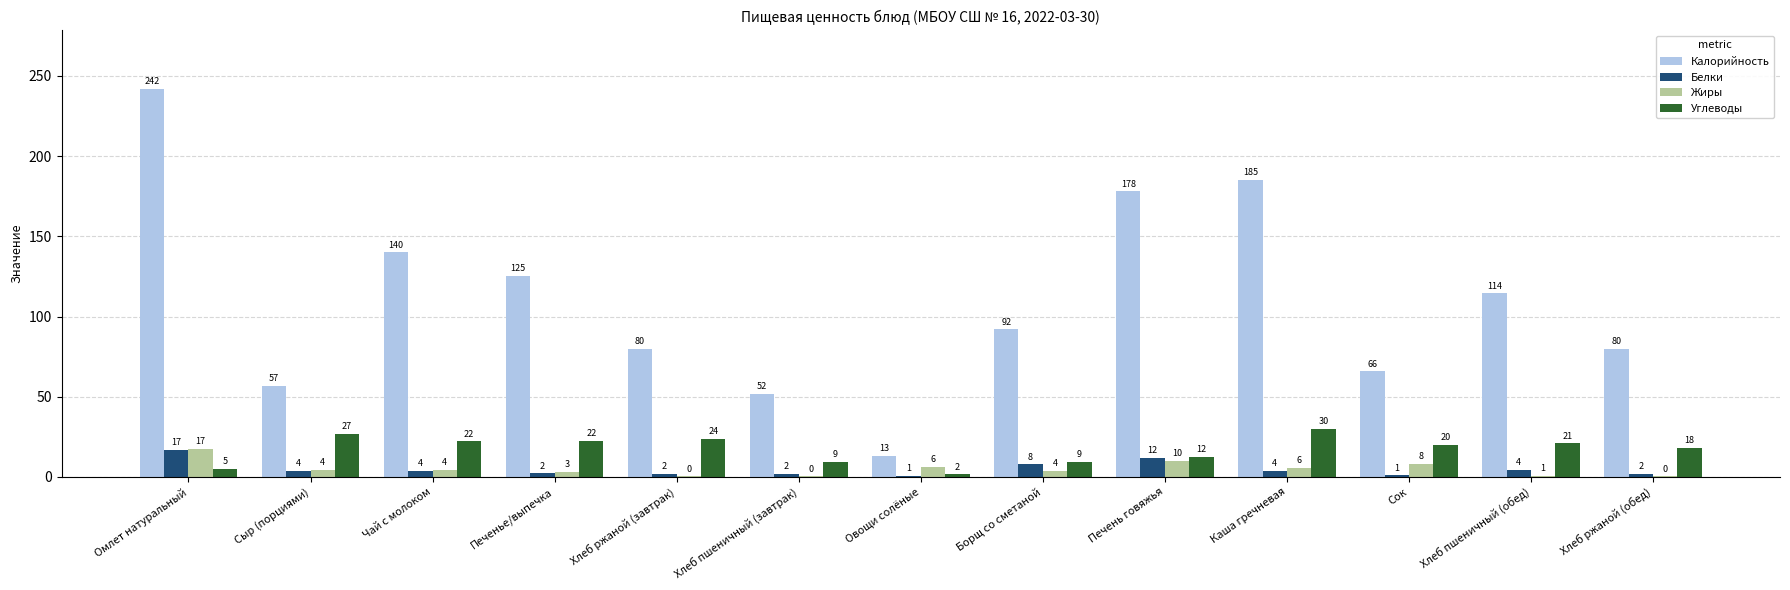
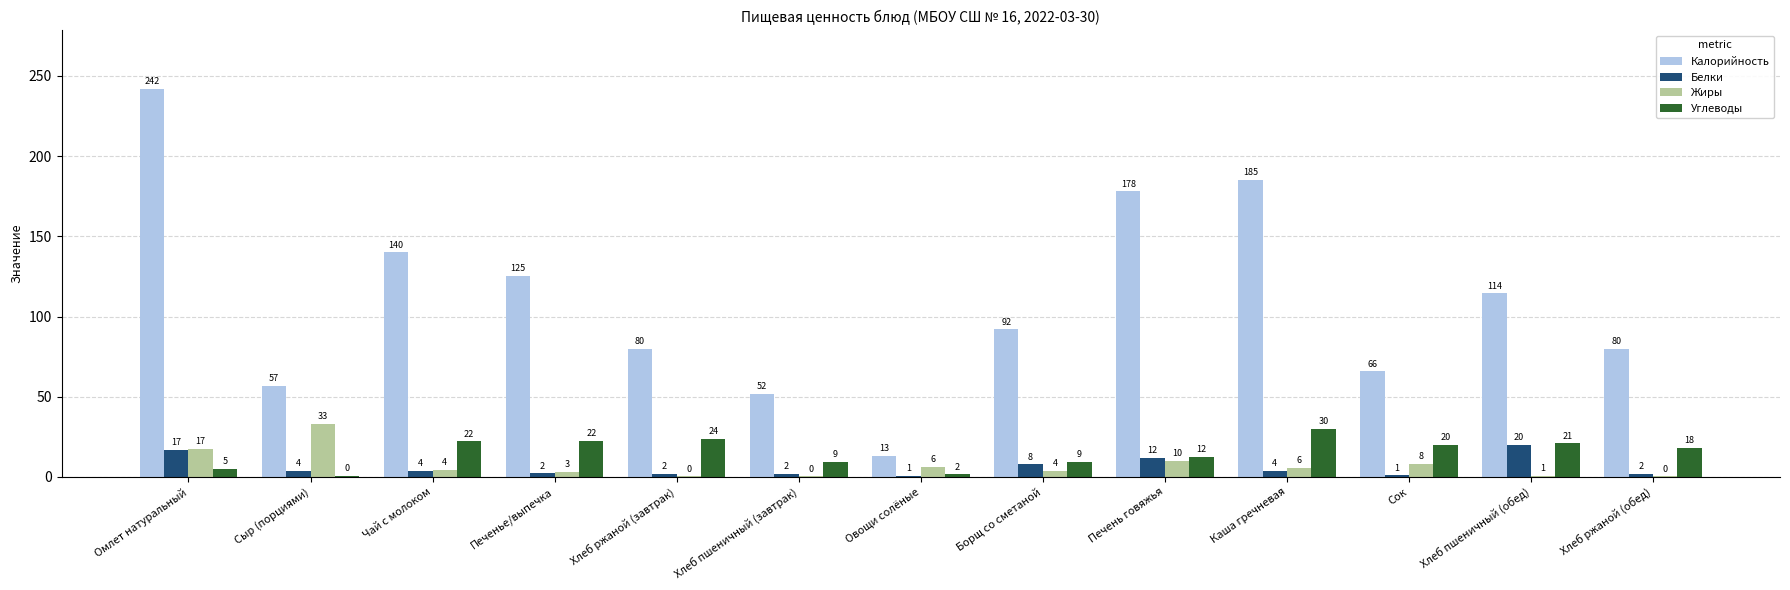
  {
    "Калорийность": {
      "Омлет натуральный": 242,
      "Сыр (порциями)": 57,
      "Чай с молоком": 140,
      "Печенье/выпечка": 125,
      "Хлеб ржаной (завтрак)": 80,
      "Хлеб пшеничный (завтрак)": 52,
      "Овощи солёные": 13,
      "Борщ со сметаной": 92,
      "Печень говяжья": 178,
      "Каша гречневая": 185,
      "Сок": 66,
      "Хлеб пшеничный (обед)": 114,
      "Хлеб ржаной (обед)": 80
    },
    "Белки": {
      "Омлет натуральный": 17,
      "Сыр (порциями)": 4,
      "Чай с молоком": 4,
      "Печенье/выпечка": 2,
      "Хлеб ржаной (завтрак)": 2,
      "Хлеб пшеничный (завтрак)": 2,
      "Овощи солёные": 1,
      "Борщ со сметаной": 8,
      "Печень говяжья": 12,
      "Каша гречневая": 4,
      "Сок": 1,
-     "Хлеб пшеничный (обед)": 4,
+     "Хлеб пшеничный (обед)": 20,
      "Хлеб ржаной (обед)": 2
    },
    "Жиры": {
      "Омлет натуральный": 17,
-     "Сыр (порциями)": 4,
+     "Сыр (порциями)": 33,
      "Чай с молоком": 4,
      "Печенье/выпечка": 3,
      "Хлеб ржаной (завтрак)": 0,
      "Хлеб пшеничный (завтрак)": 0,
      "Овощи солёные": 6,
      "Борщ со сметаной": 4,
      "Печень говяжья": 10,
      "Каша гречневая": 6,
      "Сок": 8,
      "Хлеб пшеничный (обед)": 1,
      "Хлеб ржаной (обед)": 0
    },
    "Углеводы": {
      "Омлет натуральный": 5,
-     "Сыр (порциями)": 27,
+     "Сыр (порциями)": 0,
      "Чай с молоком": 22,
      "Печенье/выпечка": 22,
      "Хлеб ржаной (завтрак)": 24,
      "Хлеб пшеничный (завтрак)": 9,
      "Овощи солёные": 2,
      "Борщ со сметаной": 9,
      "Печень говяжья": 12,
      "Каша гречневая": 30,
      "Сок": 20,
      "Хлеб пшеничный (обед)": 21,
      "Хлеб ржаной (обед)": 18
    }
  }
